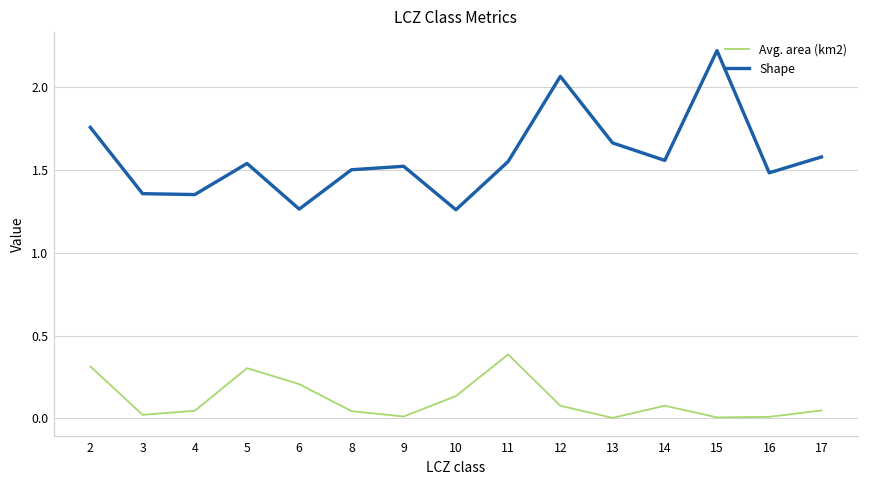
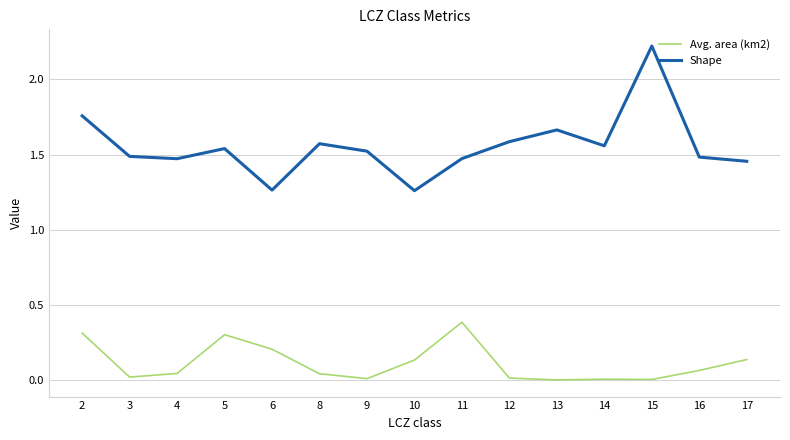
  {
    "Avg. area (km2)": {
      "2": 0.31,
      "3": 0.02,
      "4": 0.05,
      "5": 0.30,
      "6": 0.21,
      "8": 0.04,
      "9": 0.01,
      "10": 0.14,
      "11": 0.39,
-     "12": 0.08,
+     "12": 0.02,
      "13": 0.00,
-     "14": 0.08,
+     "14": 0.01,
      "15": 0.01,
-     "16": 0.01,
-     "17": 0.05
+     "16": 0.07,
+     "17": 0.14
    },
    "Shape": {
      "2": 1.76,
-     "3": 1.36,
-     "4": 1.35,
+     "3": 1.49,
+     "4": 1.47,
      "5": 1.54,
      "6": 1.26,
-     "8": 1.50,
+     "8": 1.57,
      "9": 1.52,
      "10": 1.26,
-     "11": 1.55,
-     "12": 2.07,
+     "11": 1.47,
+     "12": 1.59,
      "13": 1.66,
      "14": 1.56,
      "15": 2.22,
      "16": 1.48,
-     "17": 1.58
+     "17": 1.46
    }
  }
